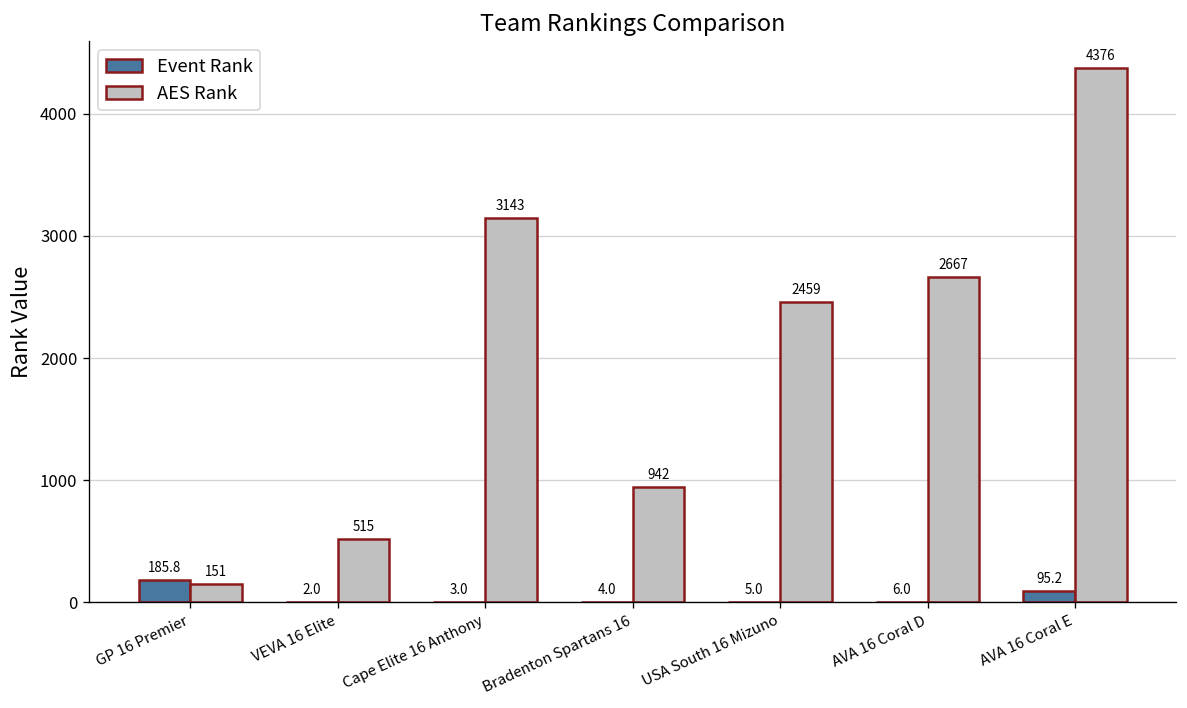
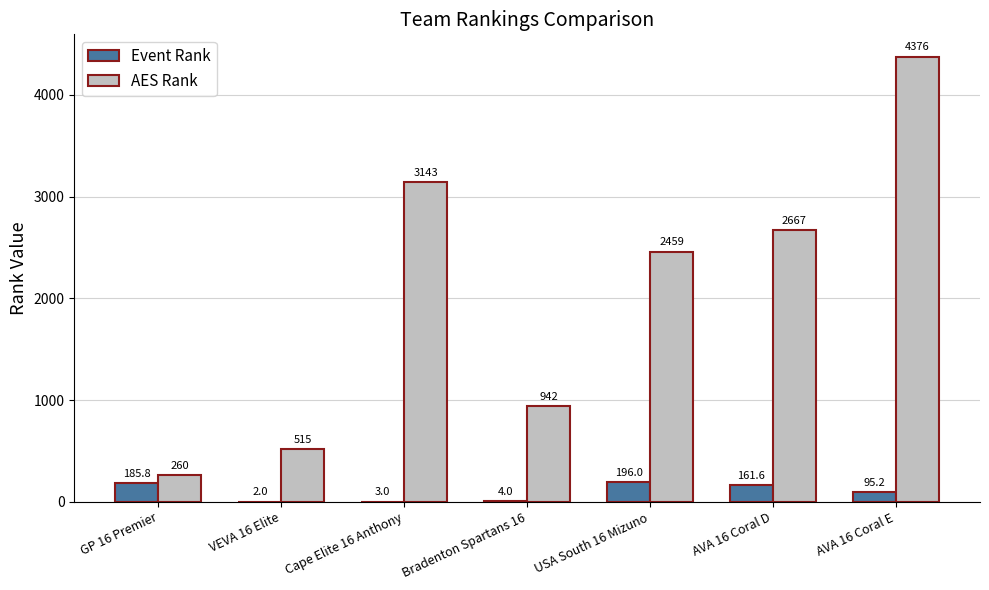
  {
    "Event Rank": {
      "GP 16 Premier": 185.8,
      "VEVA 16 Elite": 2.0,
      "Cape Elite 16 Anthony": 3.0,
      "Bradenton Spartans 16": 4.0,
-     "USA South 16 Mizuno": 5.0,
-     "AVA 16 Coral D": 6.0,
+     "USA South 16 Mizuno": 196.0,
+     "AVA 16 Coral D": 161.6,
      "AVA 16 Coral E": 95.2
    },
    "AES Rank": {
-     "GP 16 Premier": 151,
+     "GP 16 Premier": 260,
      "VEVA 16 Elite": 515,
      "Cape Elite 16 Anthony": 3143,
      "Bradenton Spartans 16": 942,
      "USA South 16 Mizuno": 2459,
      "AVA 16 Coral D": 2667,
      "AVA 16 Coral E": 4376
    }
  }
